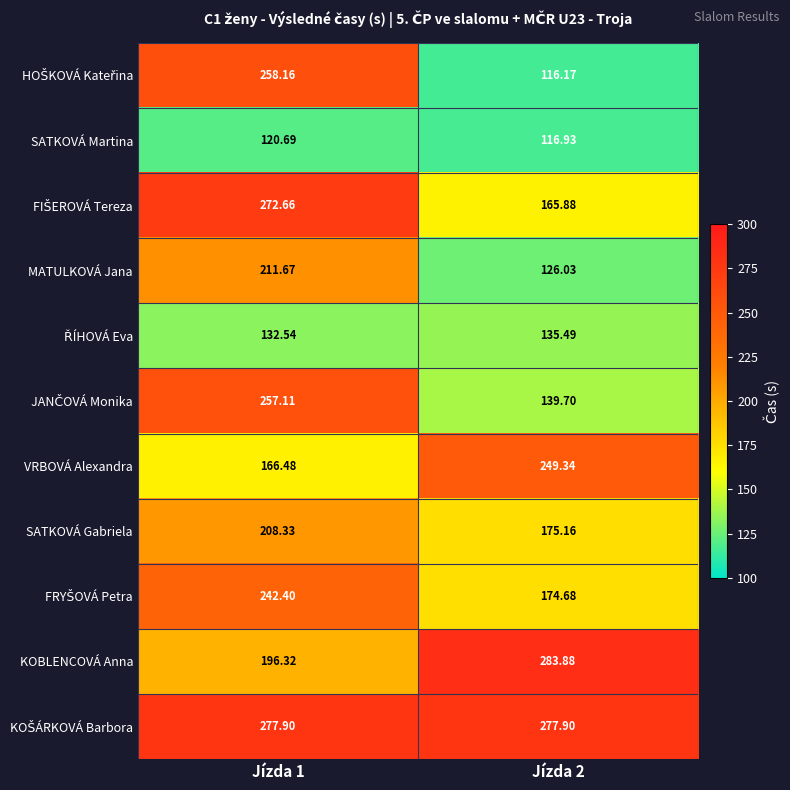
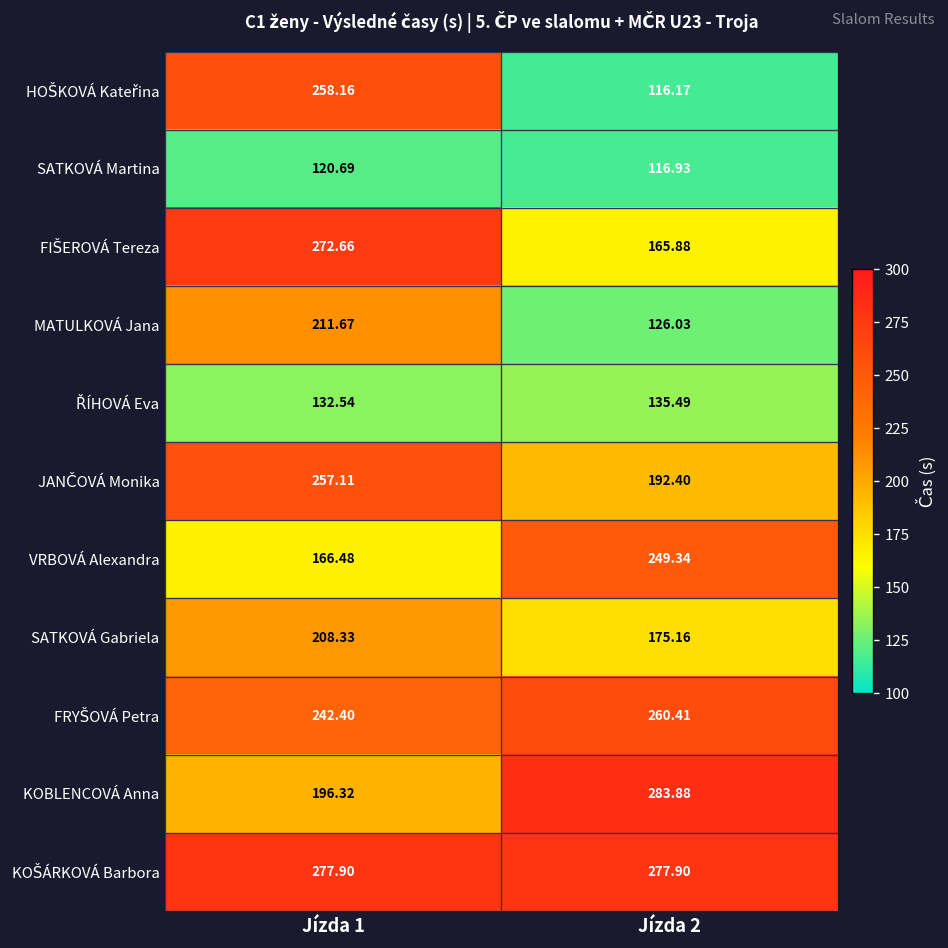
  {
    "HOŠKOVÁ Kateřina": {
      "Jízda 1": 258.16,
      "Jízda 2": 116.17
    },
    "SATKOVÁ Martina": {
      "Jízda 1": 120.69,
      "Jízda 2": 116.93
    },
    "FIŠEROVÁ Tereza": {
      "Jízda 1": 272.66,
      "Jízda 2": 165.88
    },
    "MATULKOVÁ Jana": {
      "Jízda 1": 211.67,
      "Jízda 2": 126.03
    },
    "ŘÍHOVÁ Eva": {
      "Jízda 1": 132.54,
      "Jízda 2": 135.49
    },
    "JANČOVÁ Monika": {
      "Jízda 1": 257.11,
-     "Jízda 2": 139.70
+     "Jízda 2": 192.40
    },
    "VRBOVÁ Alexandra": {
      "Jízda 1": 166.48,
      "Jízda 2": 249.34
    },
    "SATKOVÁ Gabriela": {
      "Jízda 1": 208.33,
      "Jízda 2": 175.16
    },
    "FRYŠOVÁ Petra": {
      "Jízda 1": 242.40,
-     "Jízda 2": 174.68
+     "Jízda 2": 260.41
    },
    "KOBLENCOVÁ Anna": {
      "Jízda 1": 196.32,
      "Jízda 2": 283.88
    },
    "KOŠÁRKOVÁ Barbora": {
      "Jízda 1": 277.90,
      "Jízda 2": 277.90
    }
  }
